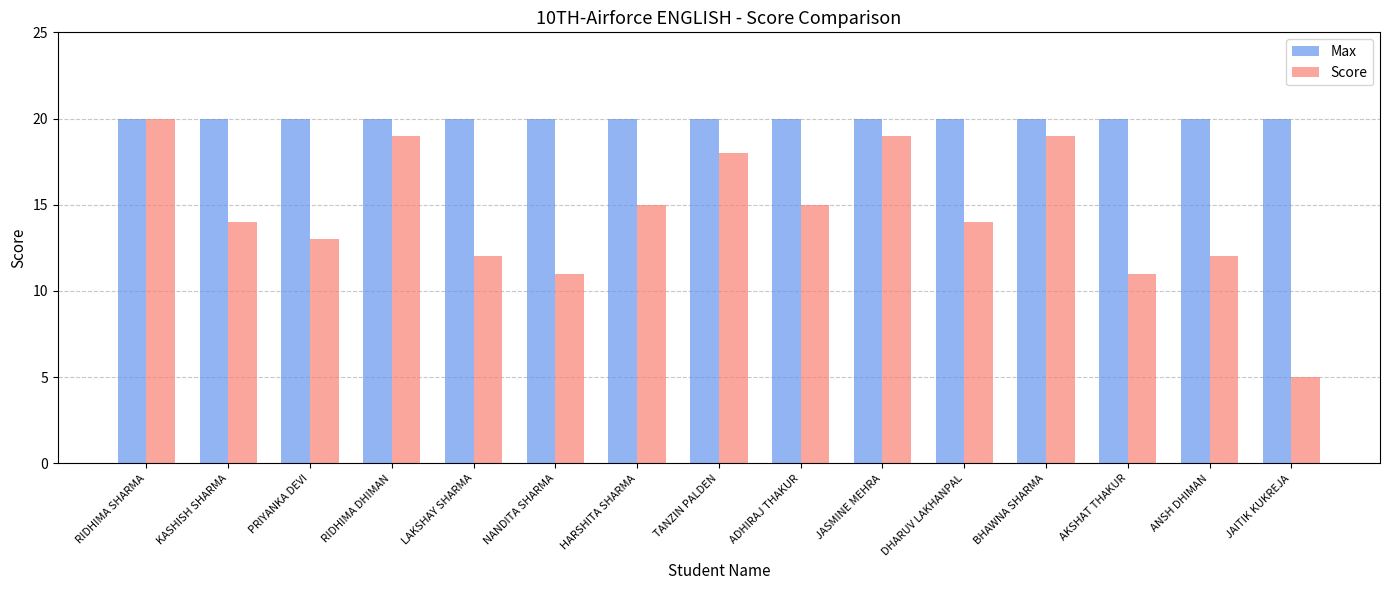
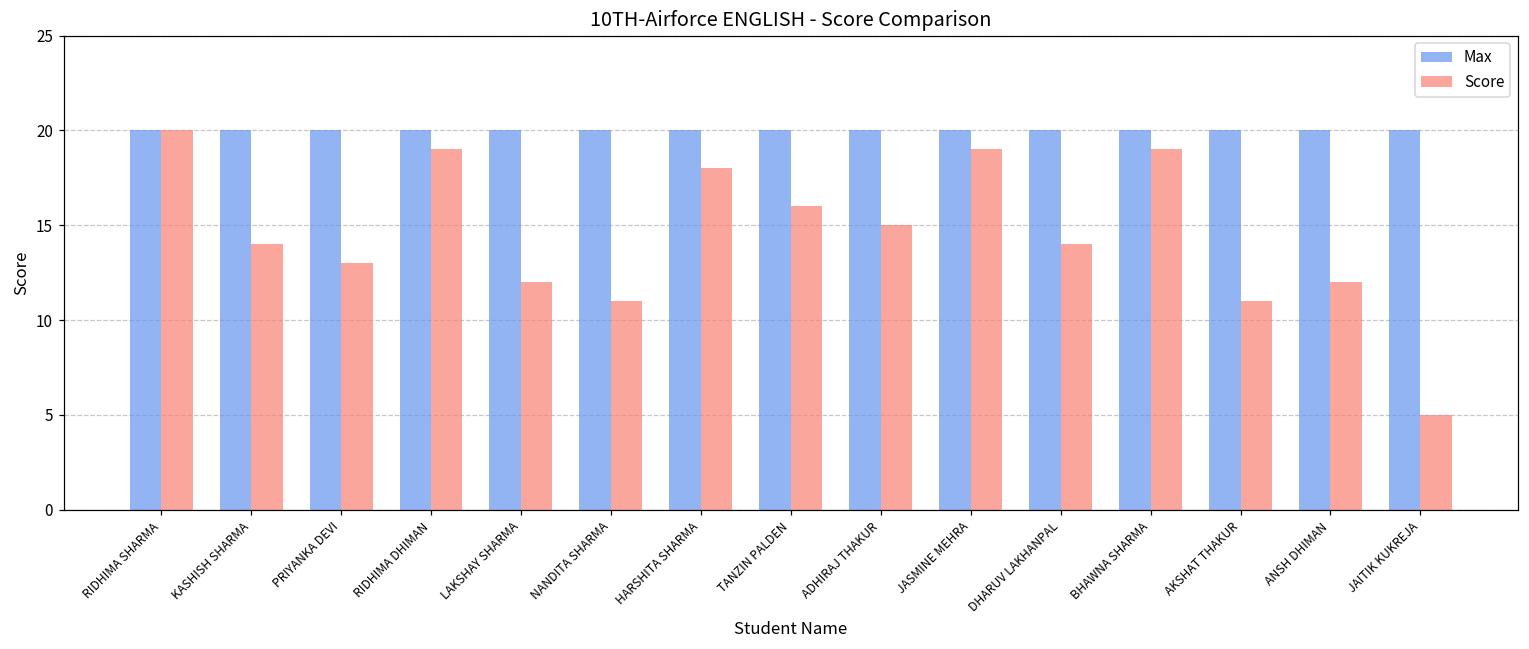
  {
    "Max": {
      "RIDHIMA SHARMA": 20,
      "KASHISH SHARMA": 20,
      "PRIYANKA DEVI": 20,
      "RIDHIMA DHIMAN": 20,
      "LAKSHAY SHARMA": 20,
      "NANDITA SHARMA": 20,
      "HARSHITA SHARMA": 20,
      "TANZIN PALDEN": 20,
      "ADHIRAJ THAKUR": 20,
      "JASMINE MEHRA": 20,
      "DHARUV LAKHANPAL": 20,
      "BHAWNA SHARMA": 20,
      "AKSHAT THAKUR": 20,
      "ANSH DHIMAN": 20,
      "JAITIK KUKREJA": 20
    },
    "Score": {
      "RIDHIMA SHARMA": 20,
      "KASHISH SHARMA": 14,
      "PRIYANKA DEVI": 13,
      "RIDHIMA DHIMAN": 19,
      "LAKSHAY SHARMA": 12,
      "NANDITA SHARMA": 11,
-     "HARSHITA SHARMA": 15,
-     "TANZIN PALDEN": 18,
+     "HARSHITA SHARMA": 18,
+     "TANZIN PALDEN": 16,
      "ADHIRAJ THAKUR": 15,
      "JASMINE MEHRA": 19,
      "DHARUV LAKHANPAL": 14,
      "BHAWNA SHARMA": 19,
      "AKSHAT THAKUR": 11,
      "ANSH DHIMAN": 12,
      "JAITIK KUKREJA": 5
    }
  }
